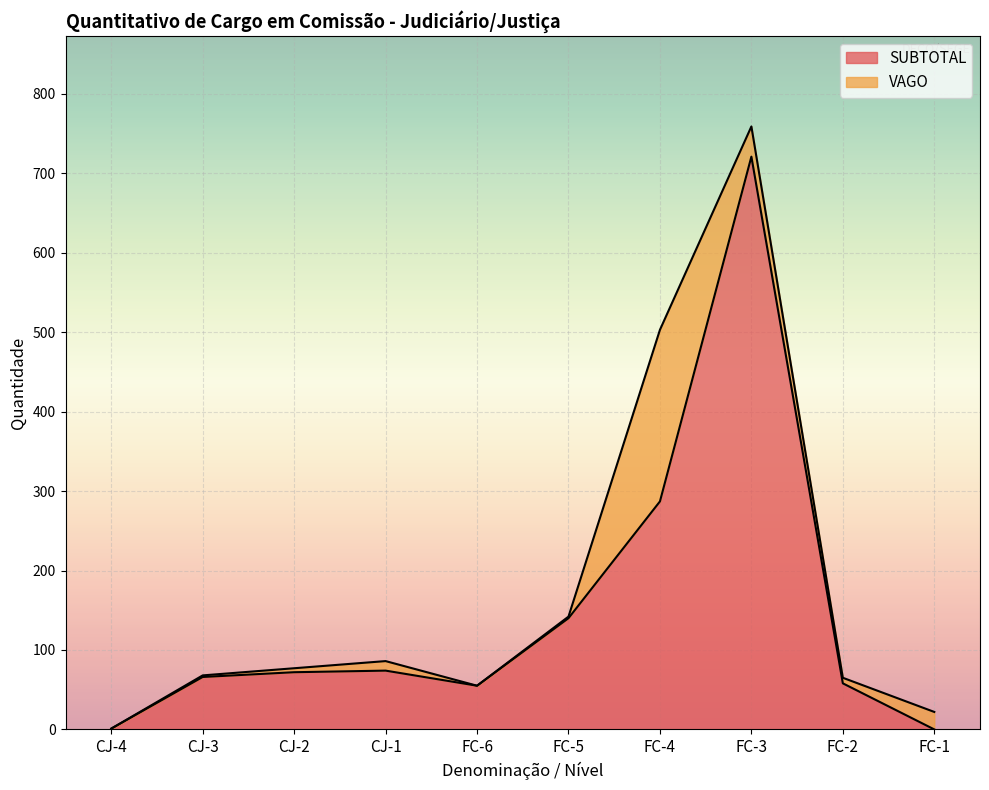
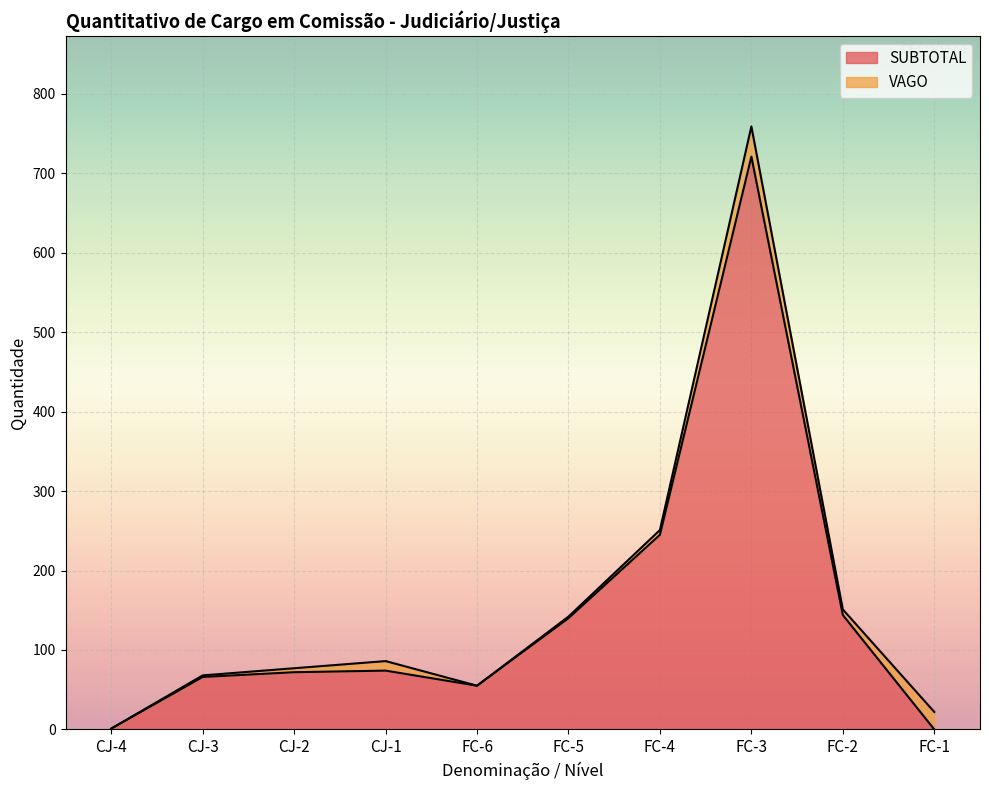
  {
    "SUBTOTAL": {
      "CJ-2": 70,
      "CJ-1": 70,
-     "FC-4": 290,
+     "FC-4": 250,
      "FC-3": 720,
-     "FC-2": 60,
+     "FC-2": 140,
      "FC-1": 0
    },
    "VAGO": {
      "CJ-2": 10,
      "CJ-1": 10,
-     "FC-4": 220,
+     "FC-4": 10,
      "FC-3": 40,
      "FC-2": 10,
      "FC-1": 20
    }
  }
